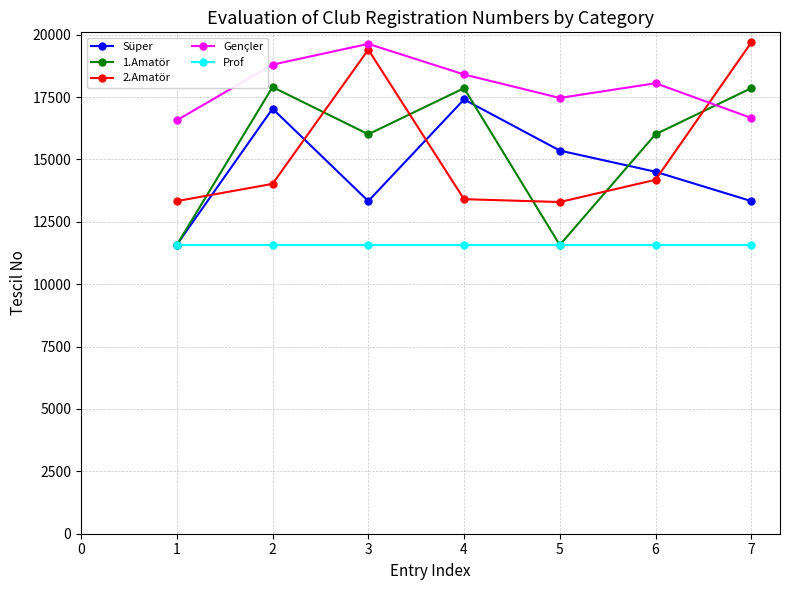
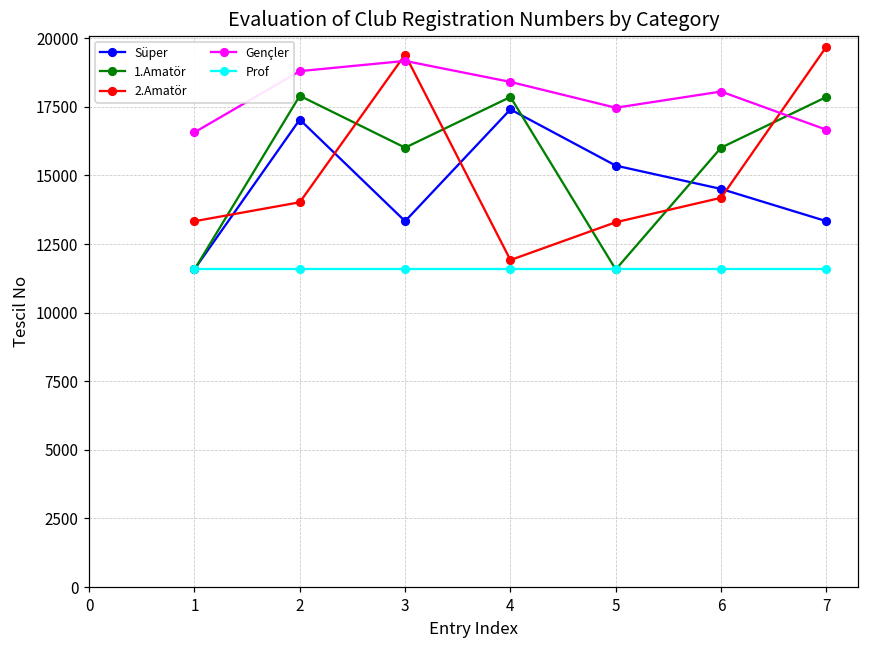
  {
    "Süper": {
      "2": 17000,
      "3": 13300,
      "4": 17400,
      "5": 15400,
      "6": 14500,
      "7": 13300
    },
    "1.Amatör": {
      "2": 17900,
      "3": 16000,
      "4": 17900,
      "6": 16000,
      "7": 17900
    },
    "2.Amatör": {
      "1": 13300,
      "2": 14000,
      "3": 19400,
-     "4": 13400,
+     "4": 11900,
      "5": 13300,
      "6": 14200,
      "7": 19700
    },
    "Gençler": {
      "1": 16600,
      "2": 18800,
-     "3": 19600,
+     "3": 19200,
      "4": 18400,
      "5": 17500,
      "6": 18100,
      "7": 16700
    },
    "Prof": {
      "2": 11600,
      "3": 11600,
      "4": 11600,
      "6": 11600,
      "7": 11600
    }
  }
